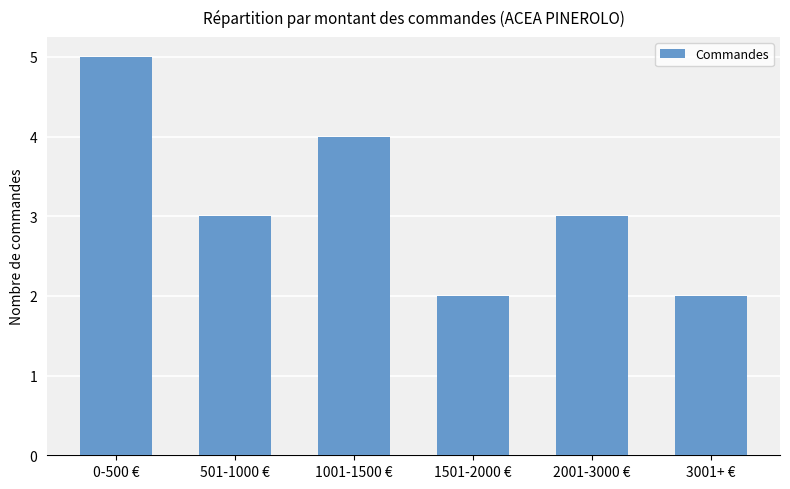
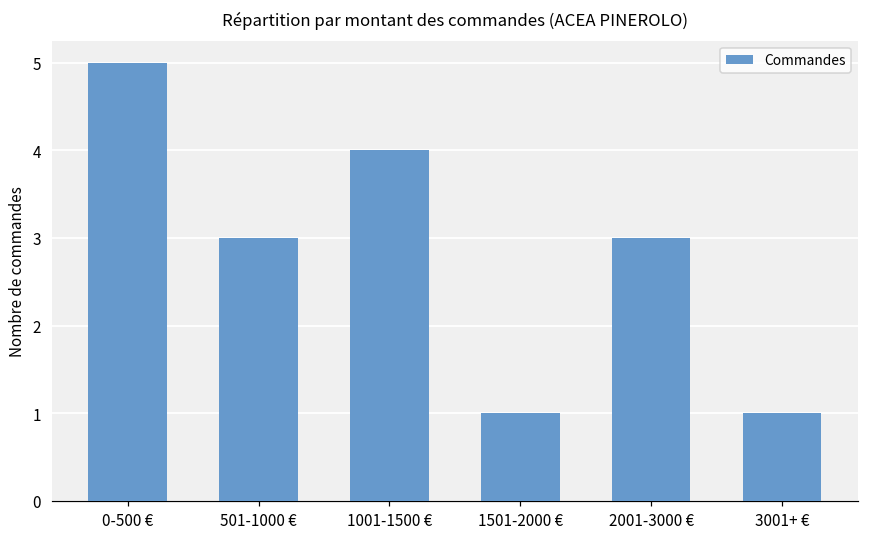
  {
    "0-500 €": 5,
    "501-1000 €": 3,
    "1001-1500 €": 4,
-   "1501-2000 €": 2,
+   "1501-2000 €": 1,
    "2001-3000 €": 3,
-   "3001+ €": 2
+   "3001+ €": 1
  }
